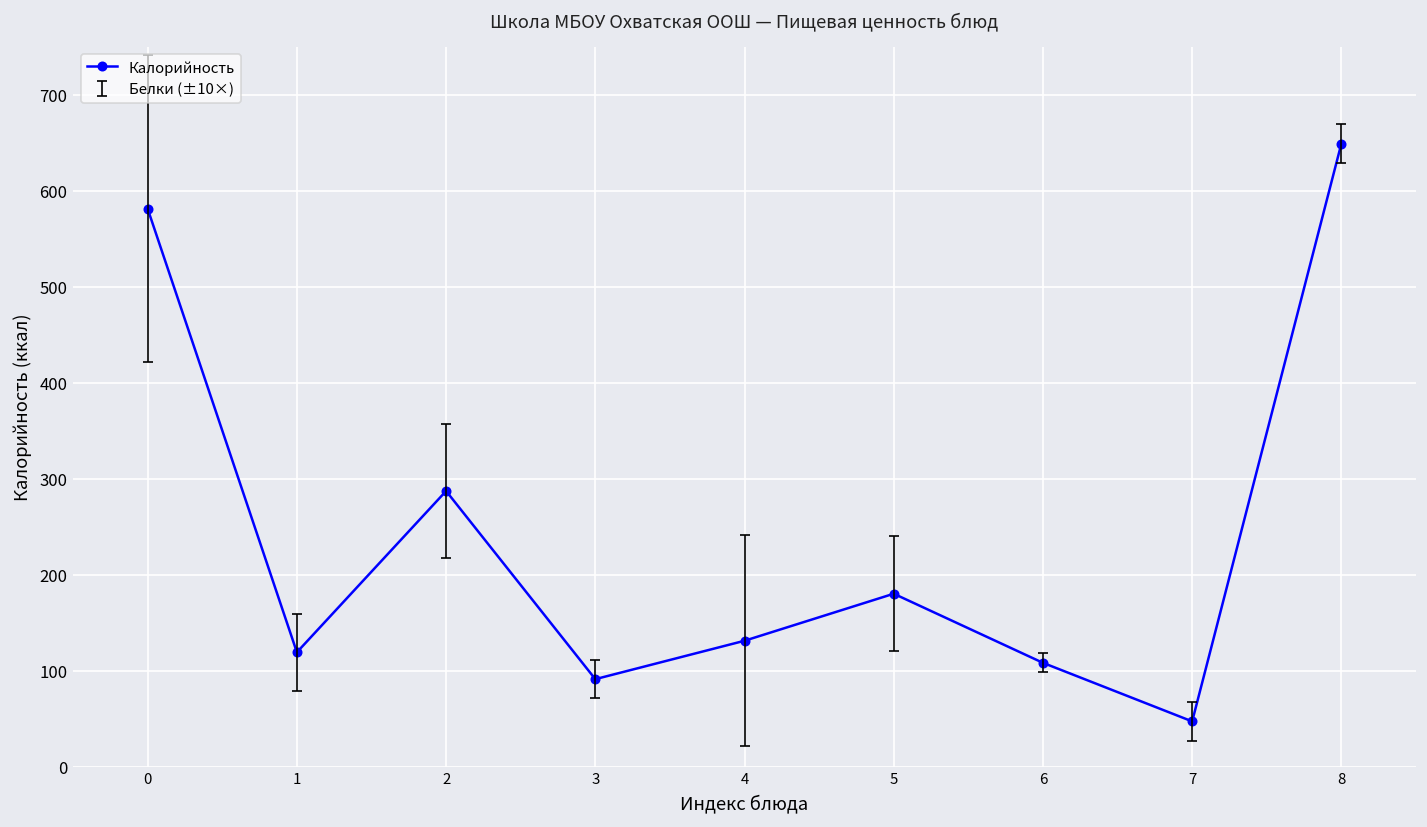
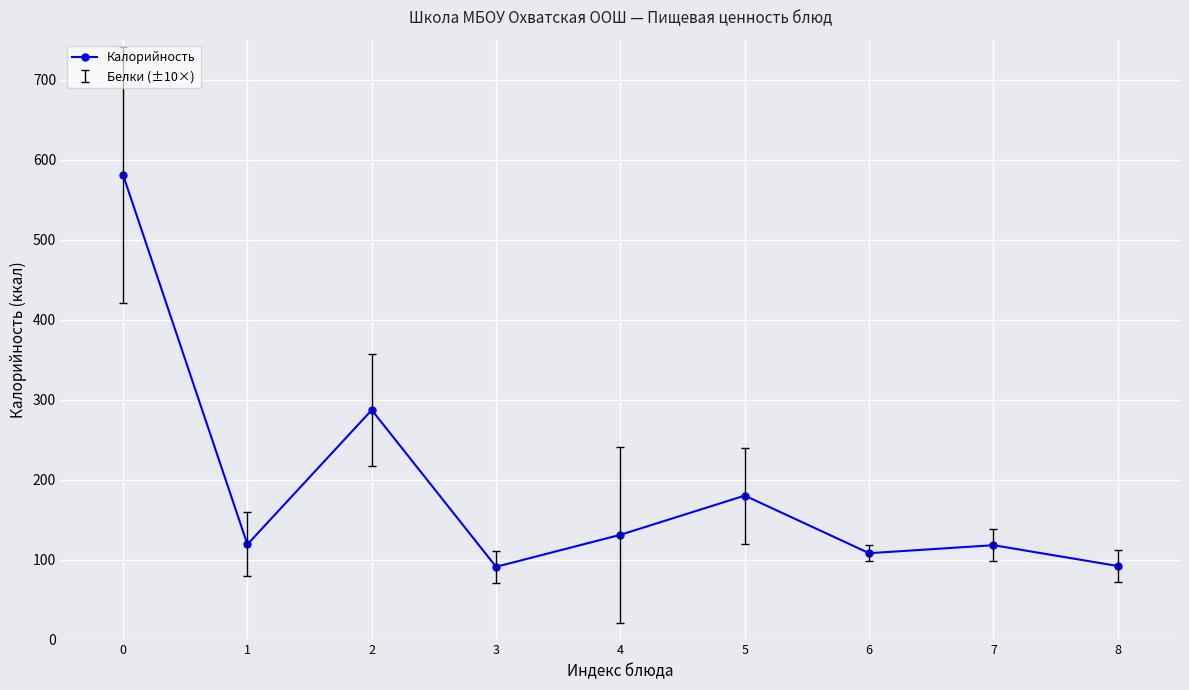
  {
    "Калорийность": {
      "0": 580,
      "1": 120,
      "2": 290,
      "3": 90,
      "4": 130,
      "5": 180,
      "6": 110,
-     "7": 50,
-     "8": 650
+     "7": 120,
+     "8": 90
    }
  }
